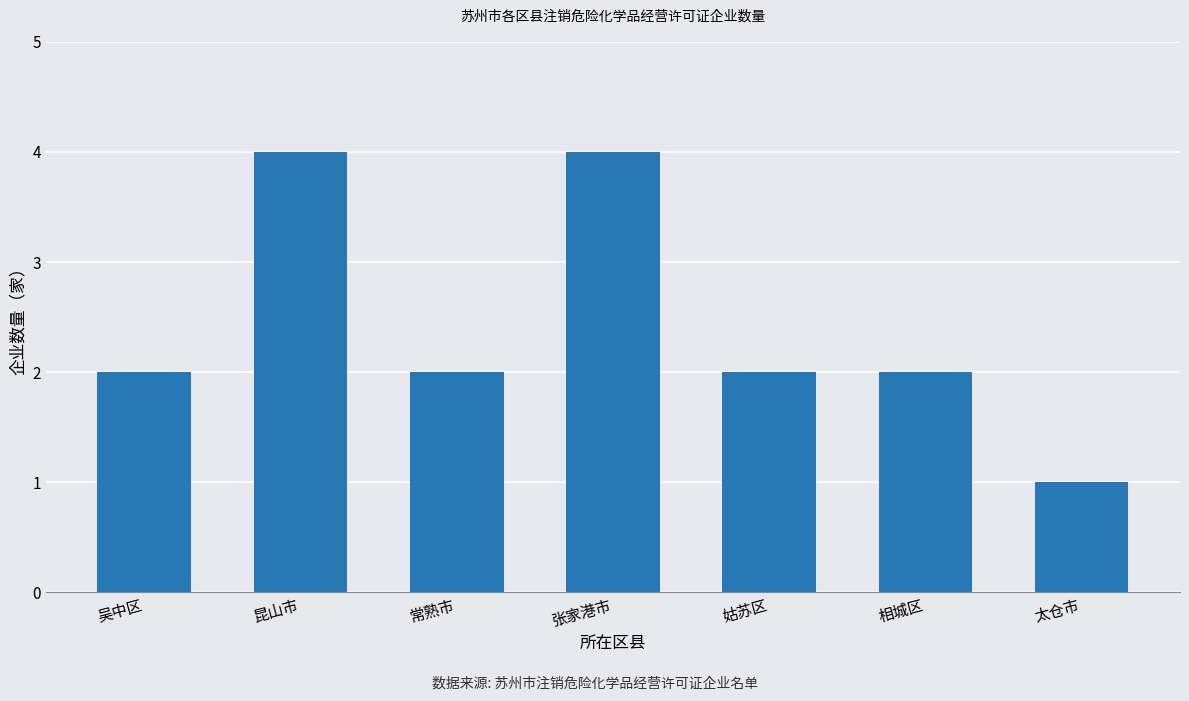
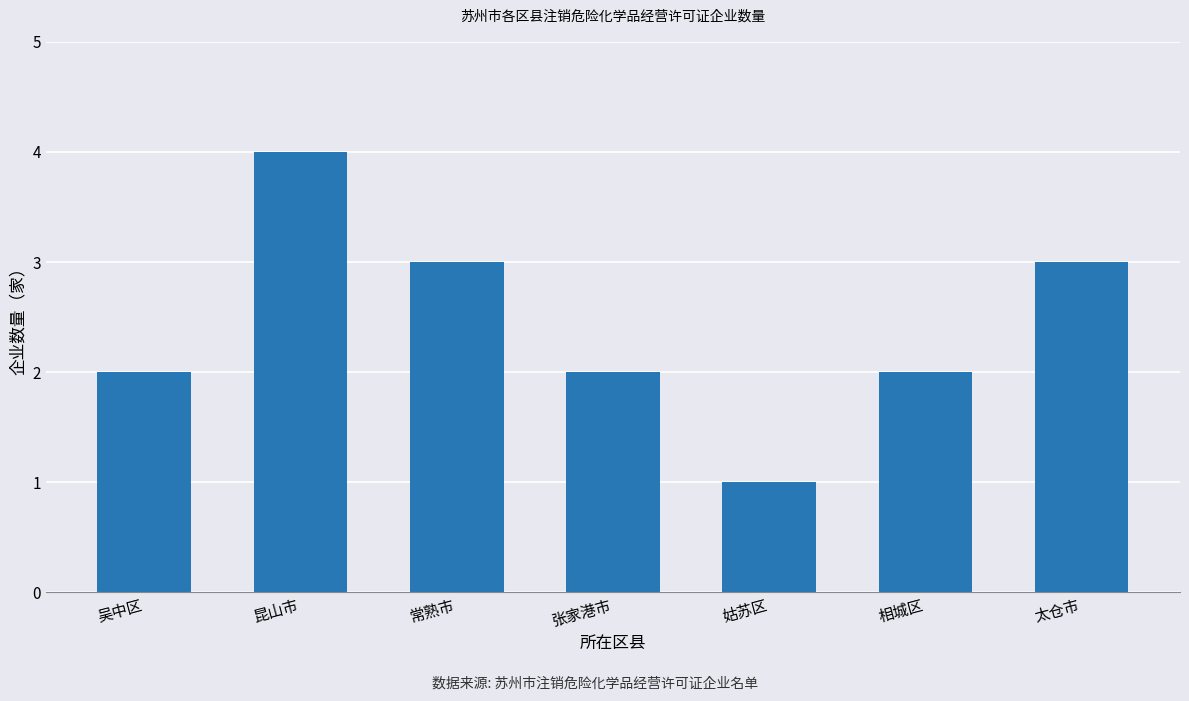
  {
    "吴中区": 2,
    "昆山市": 4,
-   "常熟市": 2,
-   "张家港市": 4,
-   "姑苏区": 2,
+   "常熟市": 3,
+   "张家港市": 2,
+   "姑苏区": 1,
    "相城区": 2,
-   "太仓市": 1
+   "太仓市": 3
  }
